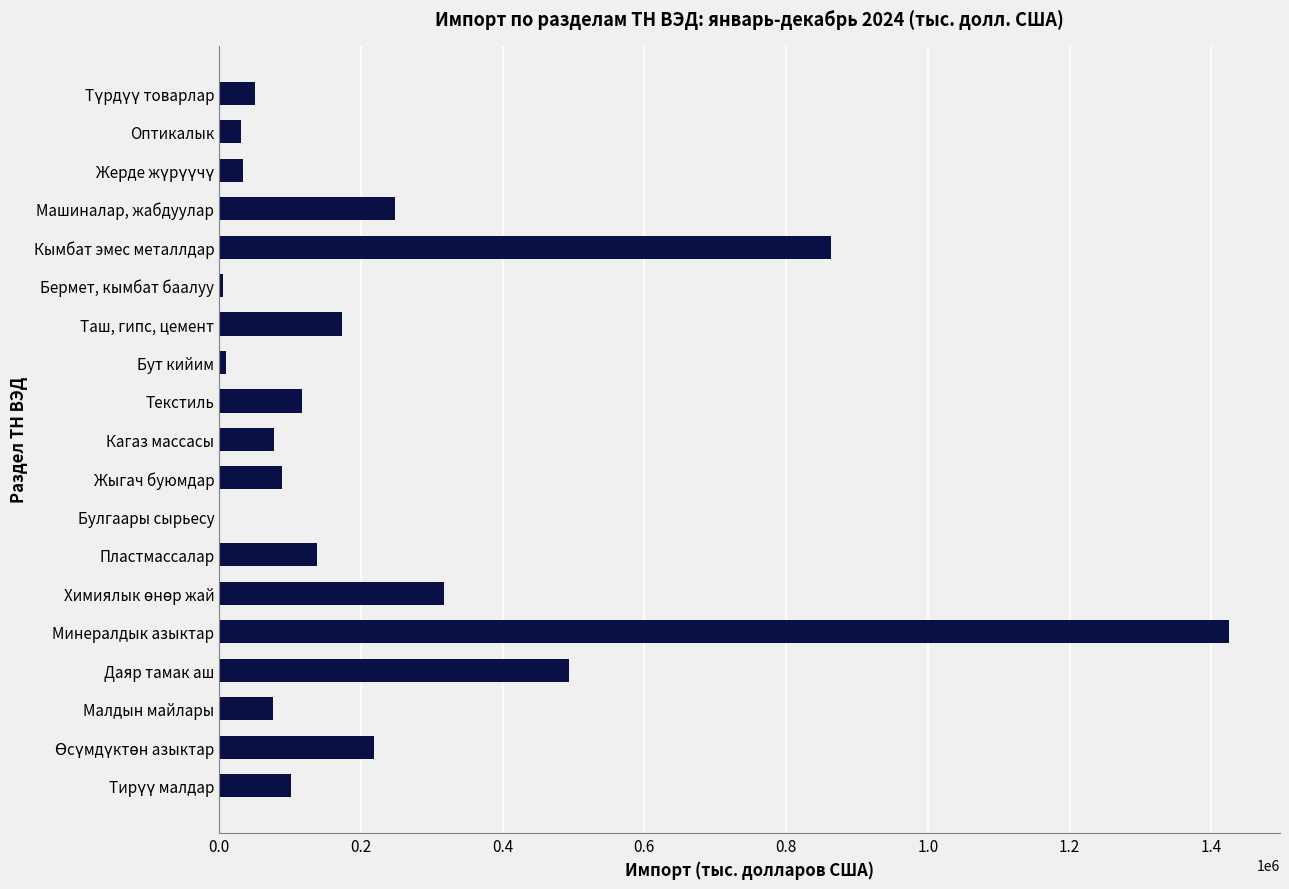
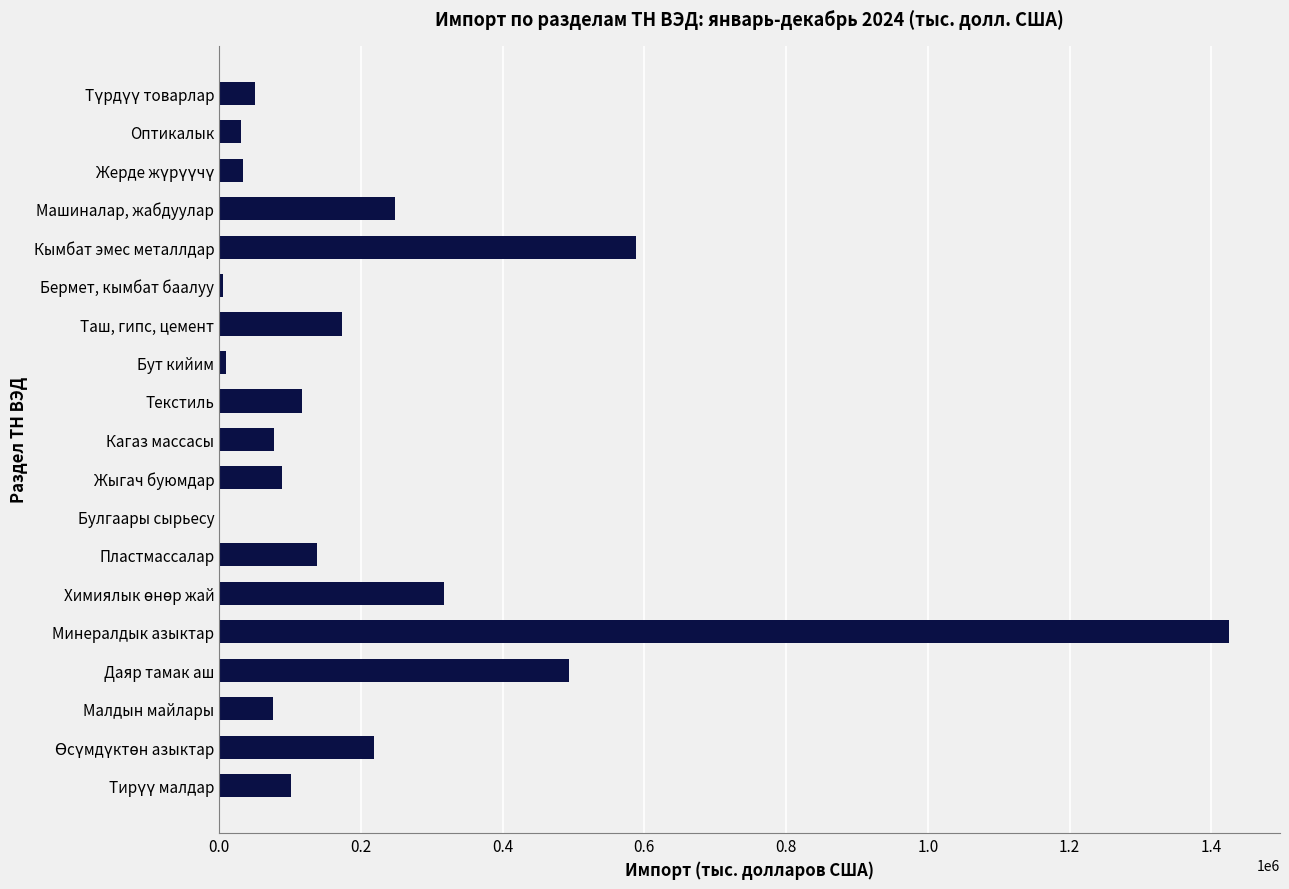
  {
    "Түрдүү товарлар": 50000,
    "Оптикалык": 30000,
    "Жерде жүрүүчү": 30000,
    "Машиналар, жабдуулар": 250000,
-   "Кымбат эмес металлдар": 860000,
+   "Кымбат эмес металлдар": 590000,
    "Бермет, кымбат баалуу": 10000,
    "Таш, гипс, цемент": 170000,
    "Бут кийим": 10000,
    "Текстиль": 120000,
    "Кагаз массасы": 80000,
    "Жыгач буюмдар": 90000,
    "Пластмассалар": 140000,
    "Химиялык өнөр жай": 320000,
    "Минералдык азыктар": 1430000,
    "Даяр тамак аш": 490000,
    "Малдын майлары": 80000,
    "Өсүмдүктөн азыктар": 220000,
    "Тирүү малдар": 100000
  }
